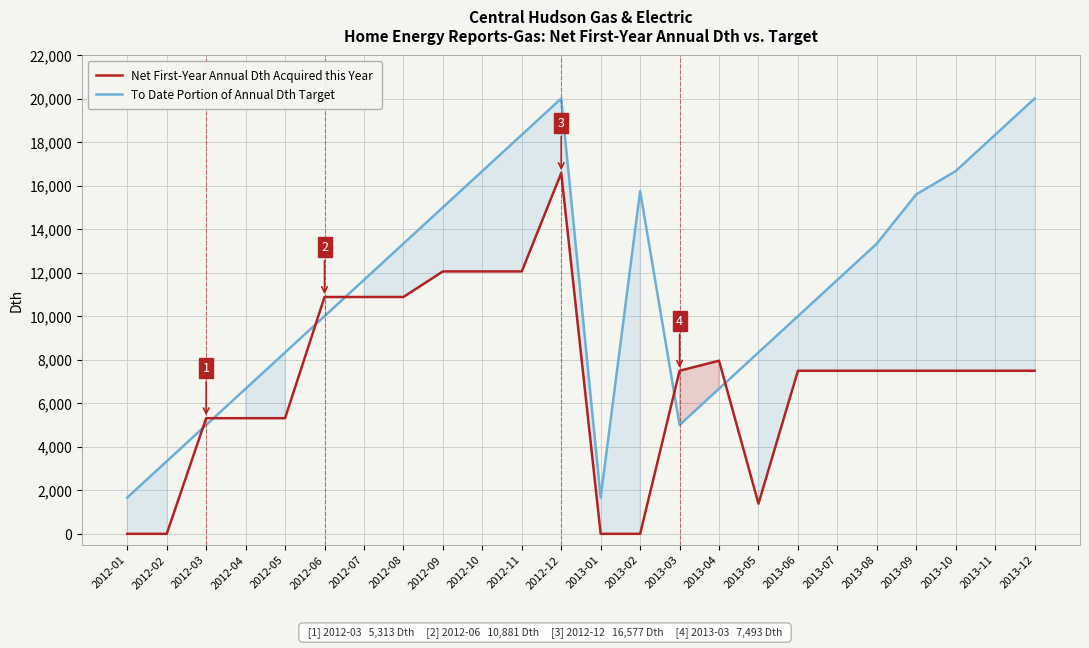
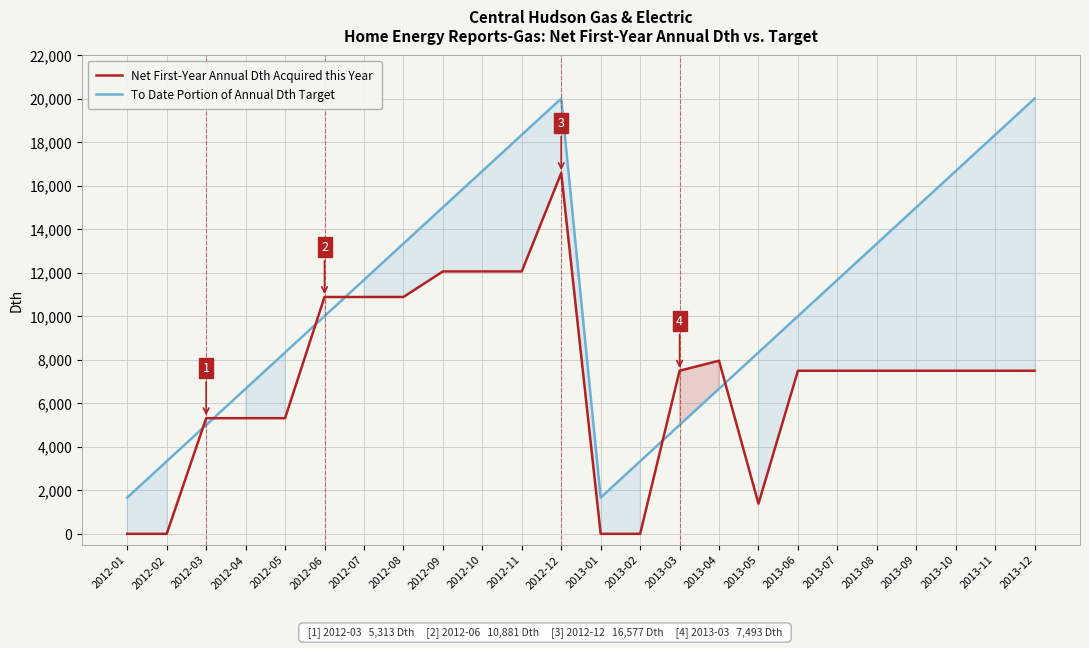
  {
    "Net First-Year Annual Dth Acquired this Year": {
      "2012-01": "0",
      "2012-02": "0",
      "2012-03": "5,300",
      "2012-04": "5,300",
      "2012-05": "5,300",
      "2012-06": "10,900",
      "2012-07": "10,900",
      "2012-08": "10,900",
      "2012-09": "12,100",
      "2012-10": "12,100",
      "2012-11": "12,100",
      "2012-12": "16,600",
      "2013-01": "0",
      "2013-02": "0",
      "2013-03": "7,500",
      "2013-04": "8,000",
      "2013-05": "1,400",
      "2013-06": "7,500",
      "2013-07": "7,500",
      "2013-08": "7,500",
      "2013-09": "7,500",
      "2013-10": "7,500",
      "2013-11": "7,500",
      "2013-12": "7,500"
    },
    "To Date Portion of Annual Dth Target": {
      "2012-01": "1,700",
      "2012-02": "3,300",
      "2012-03": "5,000",
      "2012-04": "6,700",
      "2012-05": "8,300",
      "2012-06": "10,000",
      "2012-07": "11,700",
      "2012-08": "13,300",
      "2012-09": "15,000",
      "2012-10": "16,700",
      "2012-11": "18,300",
      "2013-01": "1,700",
-     "2013-02": "15,700",
+     "2013-02": "3,300",
      "2013-03": "5,000",
      "2013-04": "6,700",
      "2013-05": "8,300",
      "2013-06": "10,000",
      "2013-07": "11,700",
      "2013-08": "13,300",
-     "2013-09": "15,600",
+     "2013-09": "15,000",
      "2013-10": "16,700",
      "2013-11": "18,300",
      "2013-12": "20,000"
    }
  }
